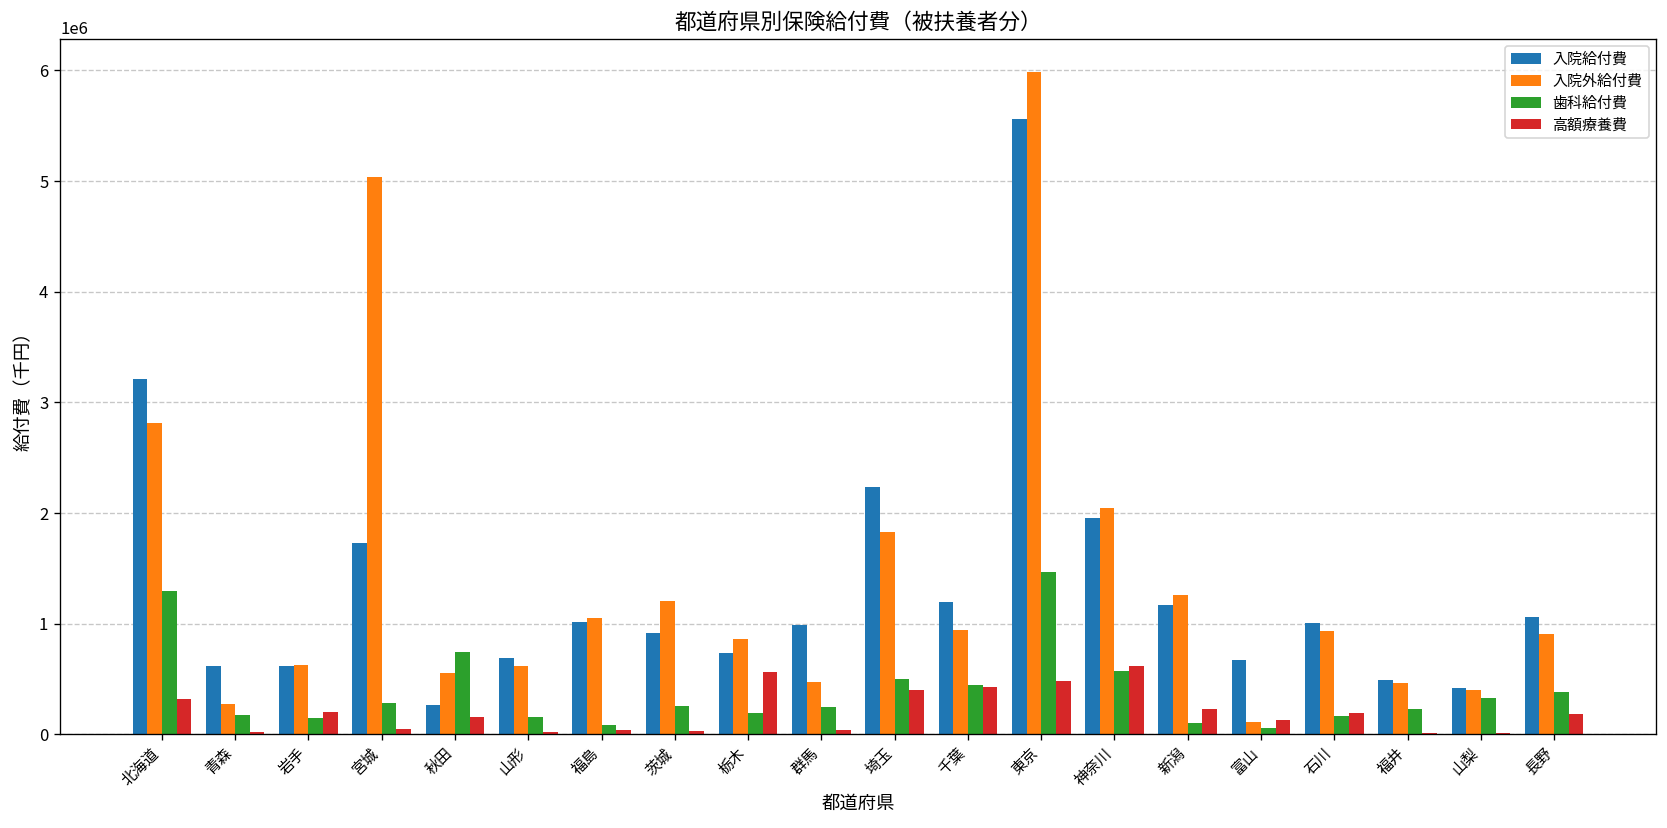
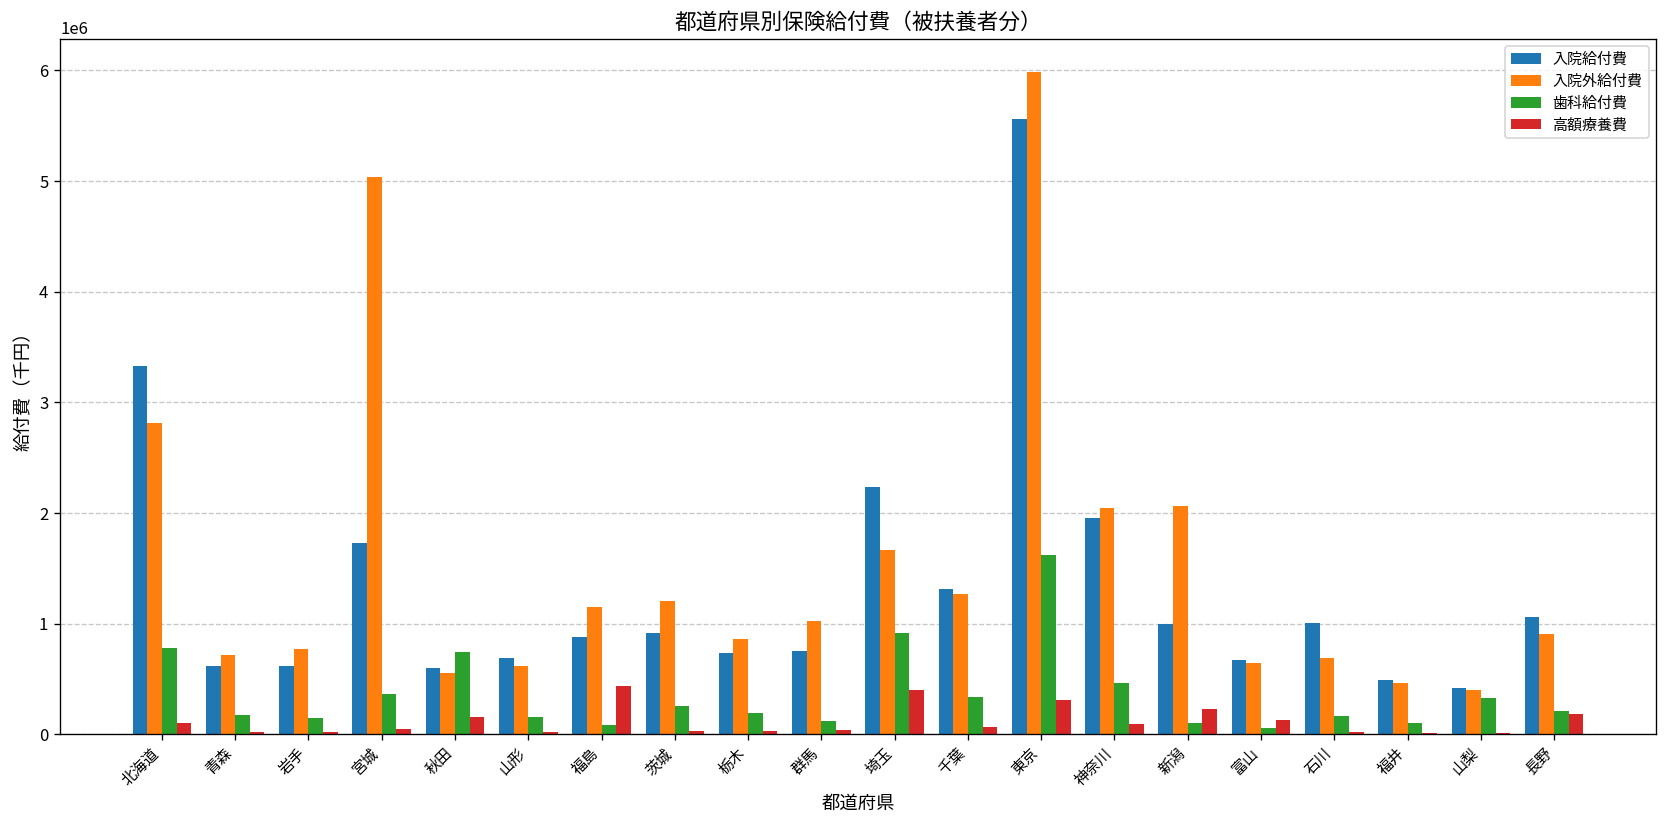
  {
    "入院給付費": {
-     "北海道": 3200000,
+     "北海道": 3300000,
      "青森": 600000,
      "岩手": 600000,
      "宮城": 1700000,
-     "秋田": 300000,
+     "秋田": 600000,
      "山形": 700000,
-     "福島": 1000000,
+     "福島": 900000,
      "茨城": 900000,
      "栃木": 700000,
-     "群馬": 1000000,
+     "群馬": 800000,
      "埼玉": 2200000,
-     "千葉": 1200000,
+     "千葉": 1300000,
      "東京": 5600000,
      "神奈川": 2000000,
-     "新潟": 1200000,
+     "新潟": 1000000,
      "富山": 700000,
      "石川": 1000000,
      "福井": 500000,
      "山梨": 400000,
      "長野": 1100000
    },
    "入院外給付費": {
      "北海道": 2800000,
-     "青森": 300000,
-     "岩手": 600000,
+     "青森": 700000,
+     "岩手": 800000,
      "宮城": 5000000,
      "秋田": 600000,
      "山形": 600000,
-     "福島": 1060000,
+     "福島": 1150000,
      "茨城": 1200000,
      "栃木": 900000,
-     "群馬": 500000,
-     "埼玉": 1800000,
-     "千葉": 900000,
+     "群馬": 1000000,
+     "埼玉": 1700000,
+     "千葉": 1300000,
      "東京": 6000000,
      "神奈川": 2000000,
-     "新潟": 1300000,
-     "富山": 100000,
-     "石川": 900000,
+     "新潟": 2100000,
+     "富山": 600000,
+     "石川": 700000,
      "福井": 500000,
      "山梨": 400000,
      "長野": 900000
    },
    "歯科給付費": {
-     "北海道": 1300000,
+     "北海道": 800000,
      "青森": 200000,
      "岩手": 200000,
-     "宮城": 300000,
+     "宮城": 400000,
      "秋田": 700000,
      "山形": 200000,
      "福島": 100000,
      "茨城": 300000,
      "栃木": 200000,
-     "群馬": 200000,
-     "埼玉": 500000,
-     "千葉": 400000,
-     "東京": 1500000,
-     "神奈川": 600000,
+     "群馬": 100000,
+     "埼玉": 900000,
+     "千葉": 300000,
+     "東京": 1600000,
+     "神奈川": 500000,
      "新潟": 100000,
      "富山": 100000,
      "石川": 200000,
-     "福井": 200000,
+     "福井": 100000,
      "山梨": 300000,
-     "長野": 400000
+     "長野": 200000
    },
    "高額療養費": {
-     "北海道": 300000,
-     "岩手": 200000,
+     "北海道": 100000,
+     "岩手": 0,
      "宮城": 0,
      "秋田": 200000,
-     "福島": 0,
+     "福島": 400000,
      "茨城": 0,
-     "栃木": 600000,
+     "栃木": 0,
      "群馬": 0,
      "埼玉": 400000,
-     "千葉": 400000,
-     "東京": 500000,
-     "神奈川": 600000,
+     "千葉": 100000,
+     "東京": 300000,
+     "神奈川": 100000,
      "新潟": 200000,
      "富山": 100000,
-     "石川": 200000,
+     "石川": 0,
      "長野": 200000
    }
  }
